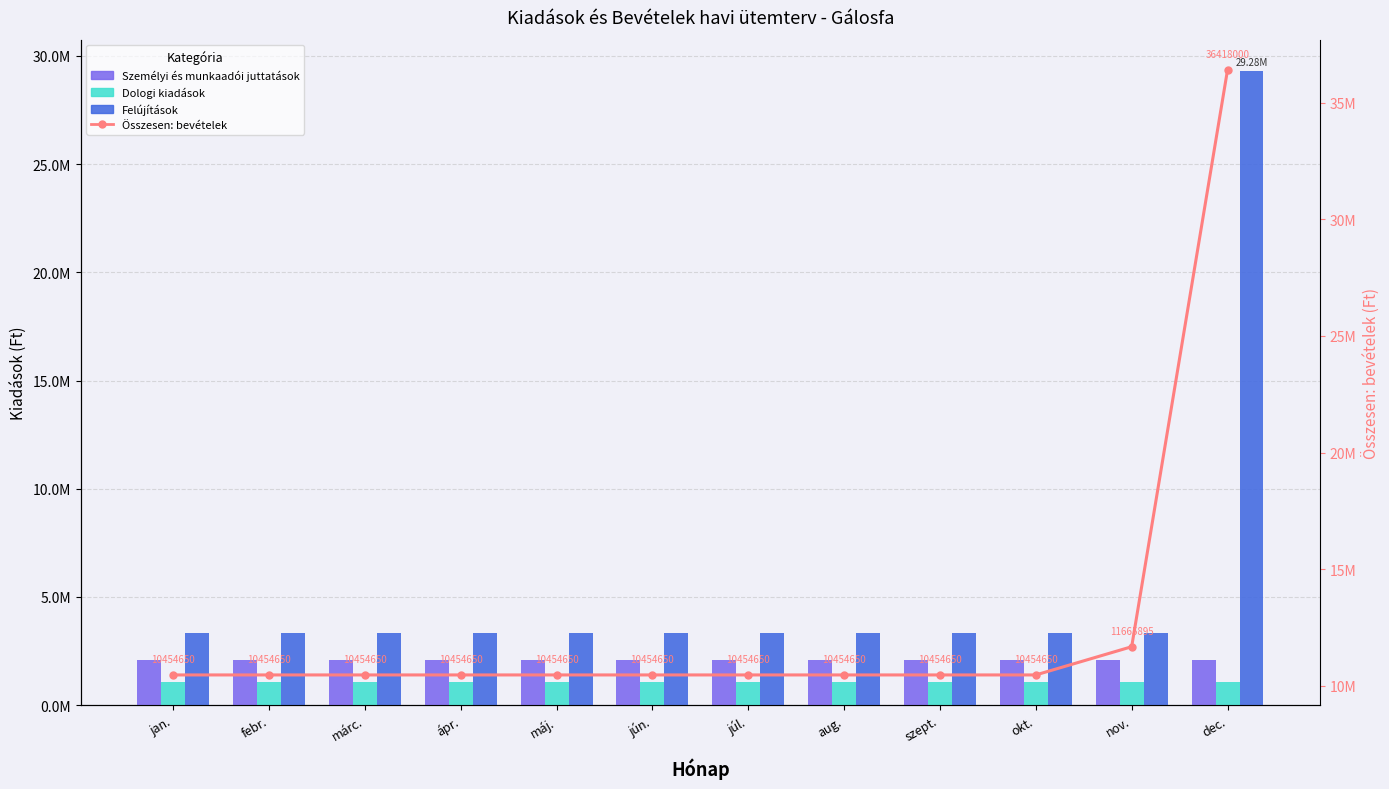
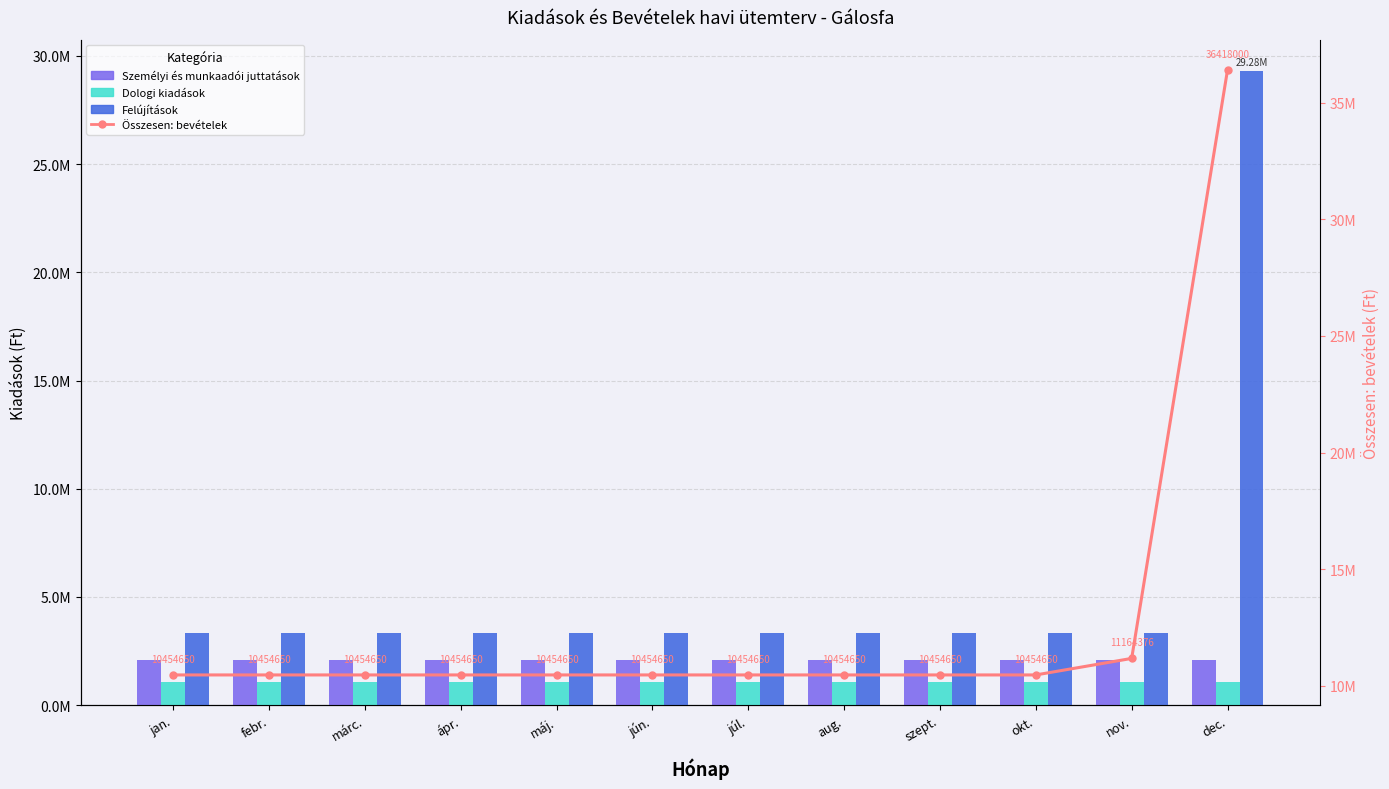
  {
    "Összesen: bevételek": {
      "jan.": 10454650,
      "febr.": 10454650,
      "márc.": 10454650,
      "ápr.": 10454650,
      "máj.": 10454650,
      "jún.": 10454650,
      "júl.": 10454650,
      "aug.": 10454650,
      "szept.": 10454650,
      "okt.": 10454650,
-     "nov.": 11665895,
+     "nov.": 11164376,
      "dec.": 36418000
    }
  }
